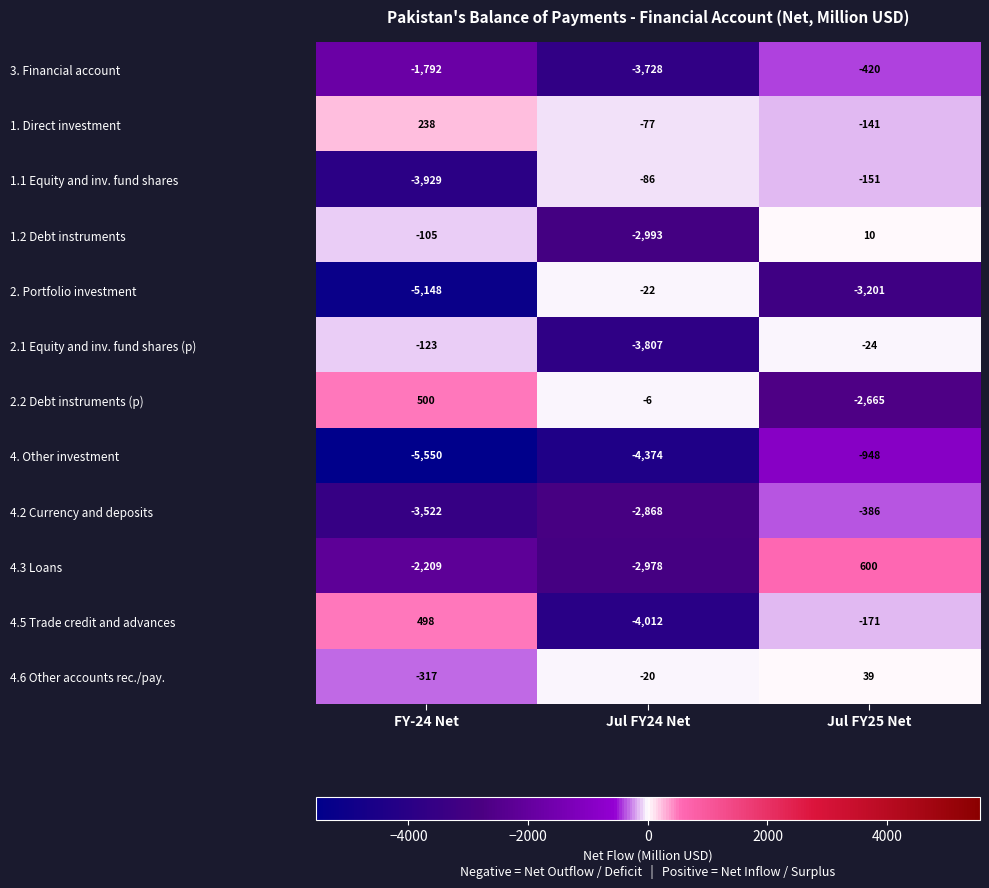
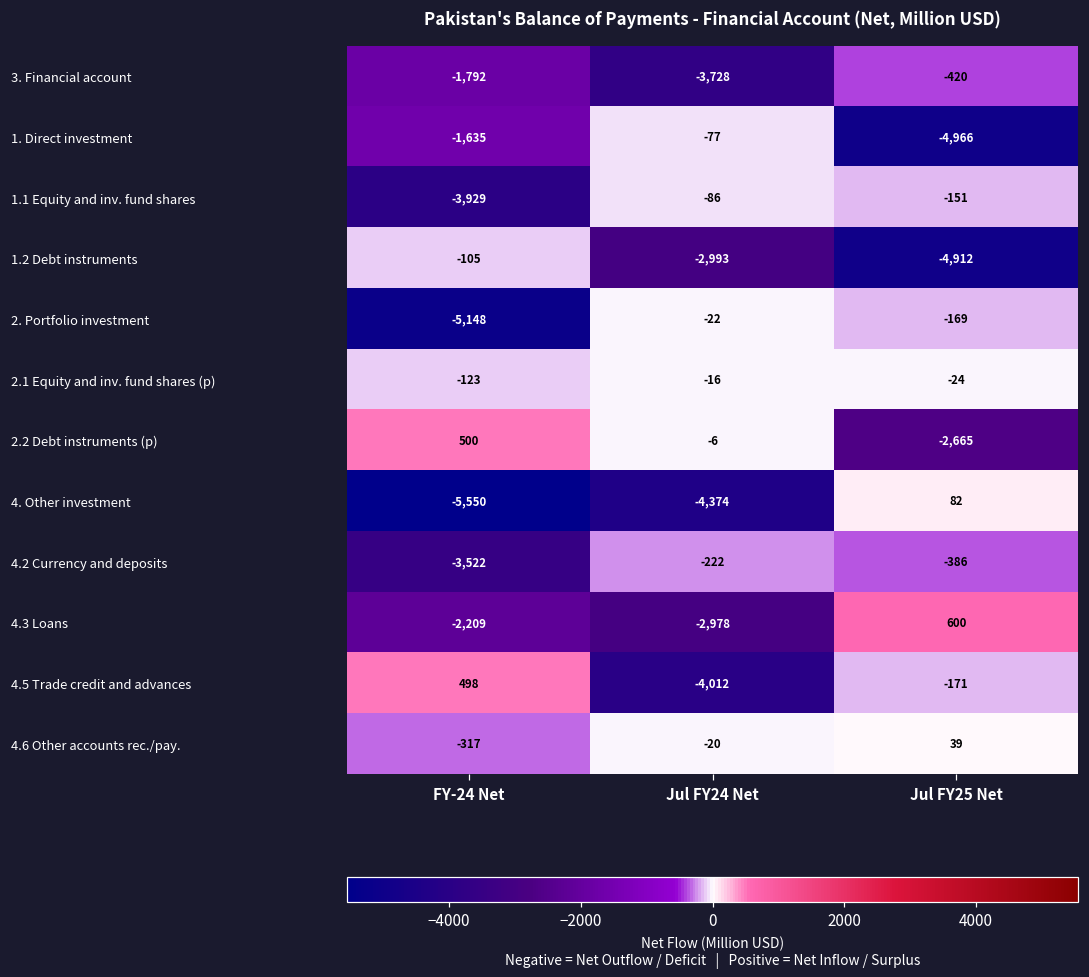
  {
    "3. Financial account": {
      "FY-24 Net": "-1,792",
      "Jul FY24 Net": "-3,728",
      "Jul FY25 Net": "-420"
    },
    "1. Direct investment": {
-     "FY-24 Net": "238",
+     "FY-24 Net": "-1,635",
      "Jul FY24 Net": "-77",
-     "Jul FY25 Net": "-141"
+     "Jul FY25 Net": "-4,966"
    },
    "1.1 Equity and inv. fund shares": {
      "FY-24 Net": "-3,929",
      "Jul FY24 Net": "-86",
      "Jul FY25 Net": "-151"
    },
    "1.2 Debt instruments": {
      "FY-24 Net": "-105",
      "Jul FY24 Net": "-2,993",
-     "Jul FY25 Net": "10"
+     "Jul FY25 Net": "-4,912"
    },
    "2. Portfolio investment": {
      "FY-24 Net": "-5,148",
      "Jul FY24 Net": "-22",
-     "Jul FY25 Net": "-3,201"
+     "Jul FY25 Net": "-169"
    },
    "2.1 Equity and inv. fund shares (p)": {
      "FY-24 Net": "-123",
-     "Jul FY24 Net": "-3,807",
+     "Jul FY24 Net": "-16",
      "Jul FY25 Net": "-24"
    },
    "2.2 Debt instruments (p)": {
      "FY-24 Net": "500",
      "Jul FY24 Net": "-6",
      "Jul FY25 Net": "-2,665"
    },
    "4. Other investment": {
      "FY-24 Net": "-5,550",
      "Jul FY24 Net": "-4,374",
-     "Jul FY25 Net": "-948"
+     "Jul FY25 Net": "82"
    },
    "4.2 Currency and deposits": {
      "FY-24 Net": "-3,522",
-     "Jul FY24 Net": "-2,868",
+     "Jul FY24 Net": "-222",
      "Jul FY25 Net": "-386"
    },
    "4.3 Loans": {
      "FY-24 Net": "-2,209",
      "Jul FY24 Net": "-2,978",
      "Jul FY25 Net": "600"
    },
    "4.5 Trade credit and advances": {
      "FY-24 Net": "498",
      "Jul FY24 Net": "-4,012",
      "Jul FY25 Net": "-171"
    },
    "4.6 Other accounts rec./pay.": {
      "FY-24 Net": "-317",
      "Jul FY24 Net": "-20",
      "Jul FY25 Net": "39"
    }
  }
